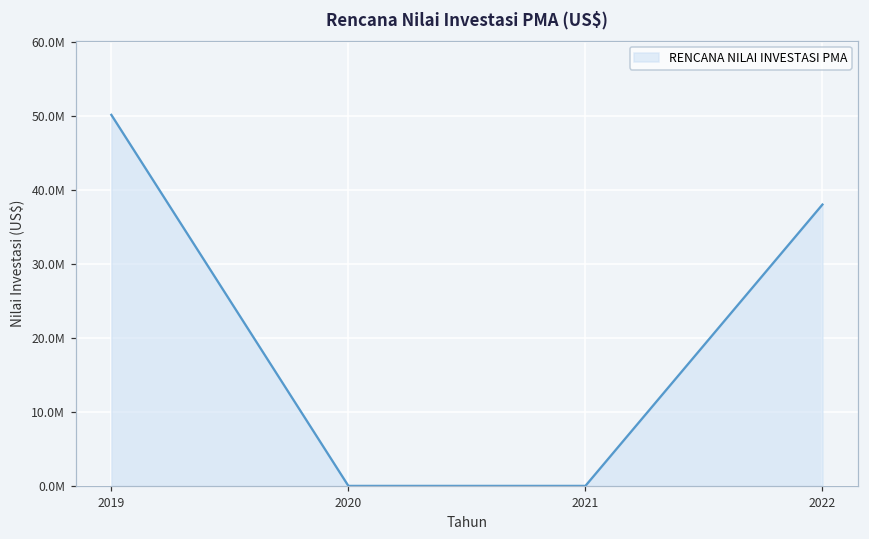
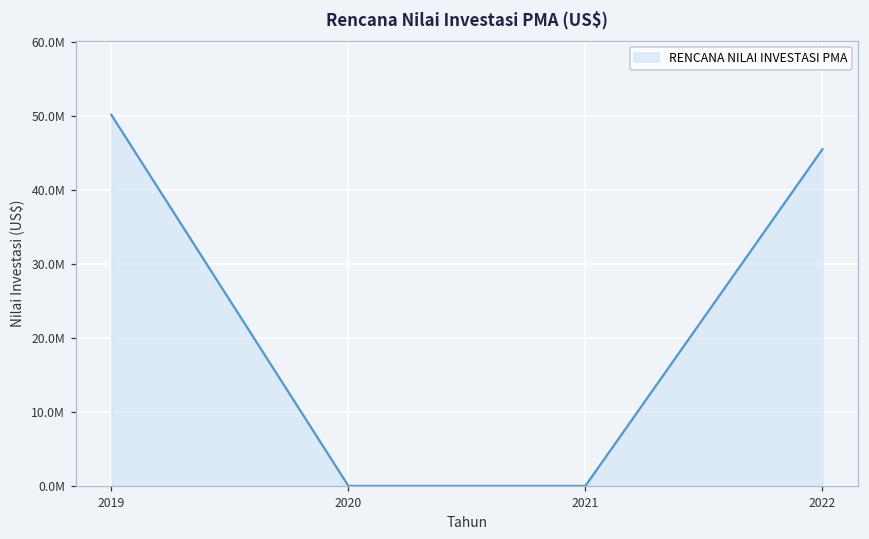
  {
    "2019": 50000000,
    "2020": 0,
    "2021": 0,
-   "2022": 38000000
+   "2022": 45000000
  }
